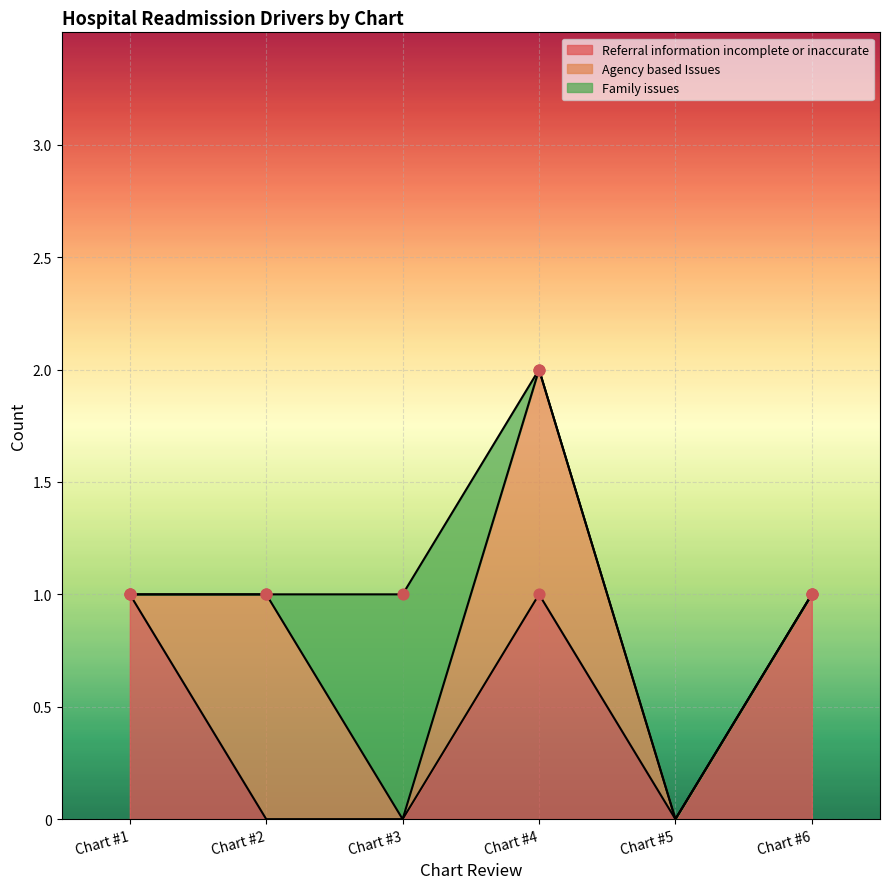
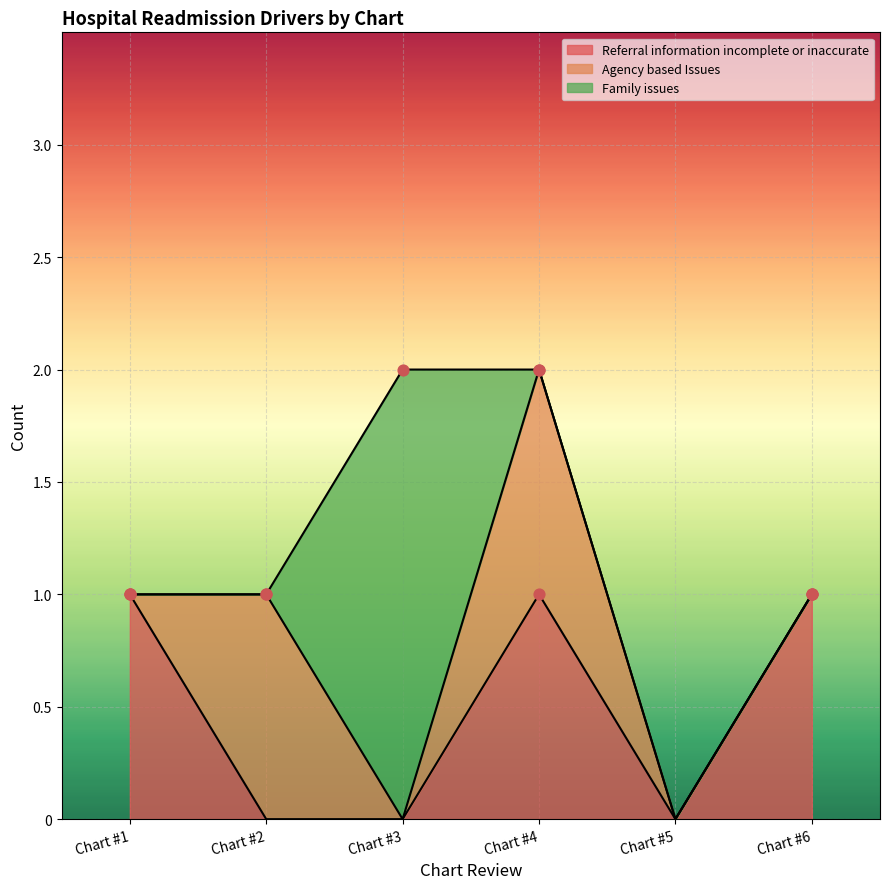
  {
    "Family issues": {
-     "Chart #3": 1
+     "Chart #3": 2
    }
  }
